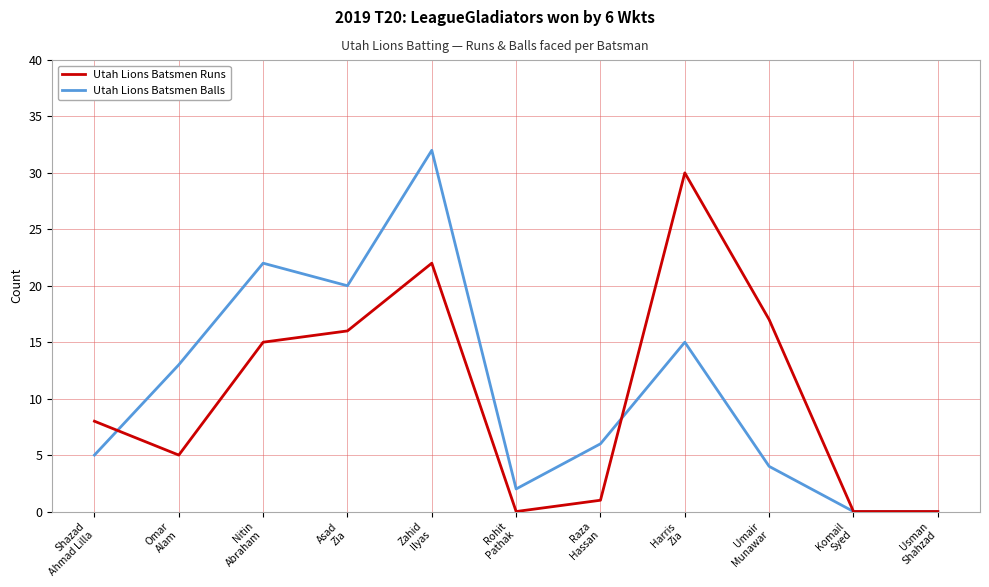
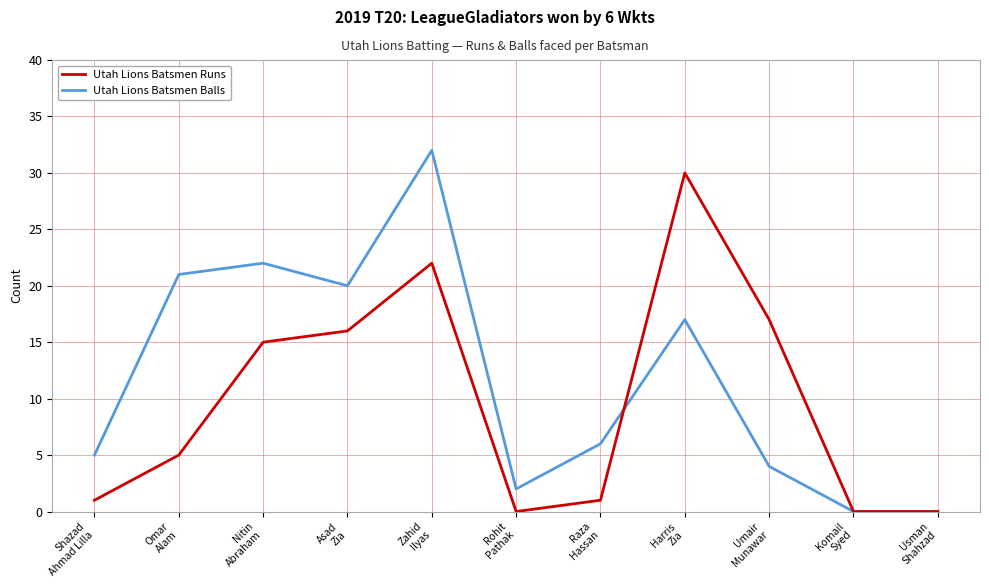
  {
    "Utah Lions Batsmen Runs": {
-     "Shazad Ahmad Lilla": 8,
+     "Shazad Ahmad Lilla": 1,
      "Omar Alam": 5,
      "Nitin Abraham": 15,
      "Asad Zia": 16,
      "Zahid Ilyas": 22,
      "Rohit Pathak": 0,
      "Raza Hassan": 1,
      "Harris Zia": 30,
      "Umair Munawar": 17
    },
    "Utah Lions Batsmen Balls": {
      "Shazad Ahmad Lilla": 5,
-     "Omar Alam": 13,
+     "Omar Alam": 21,
      "Nitin Abraham": 22,
      "Asad Zia": 20,
      "Zahid Ilyas": 32,
      "Rohit Pathak": 2,
      "Raza Hassan": 6,
-     "Harris Zia": 15,
+     "Harris Zia": 17,
      "Umair Munawar": 4
    }
  }
